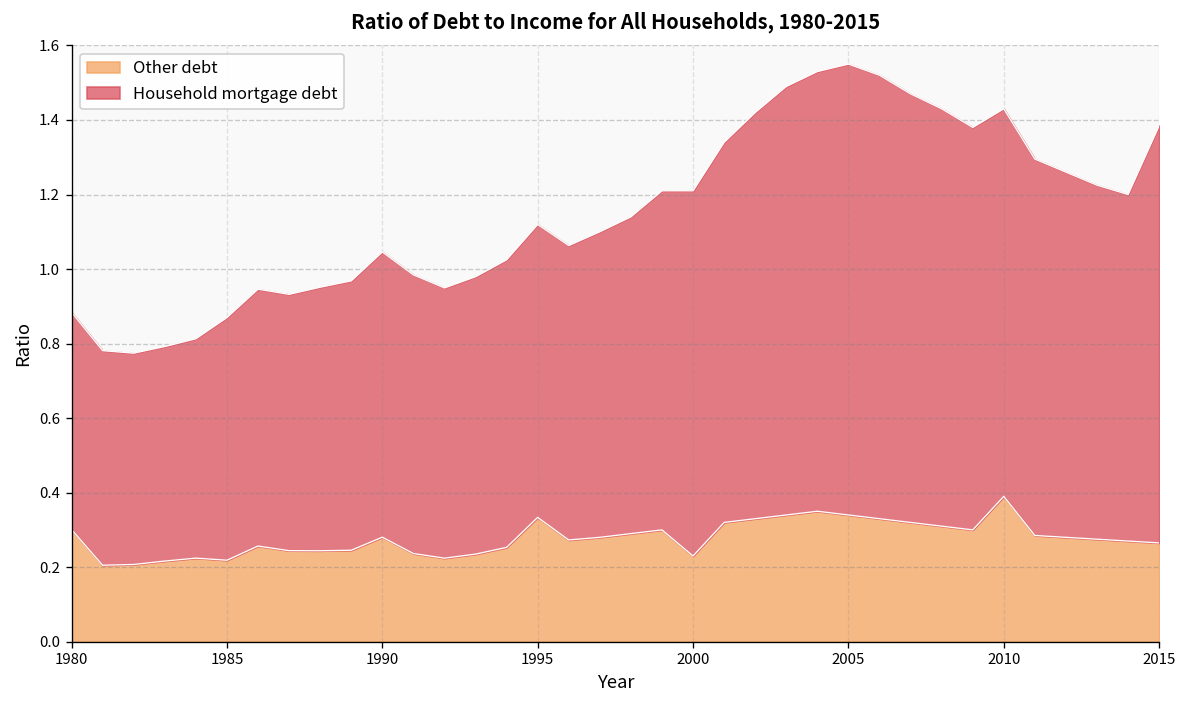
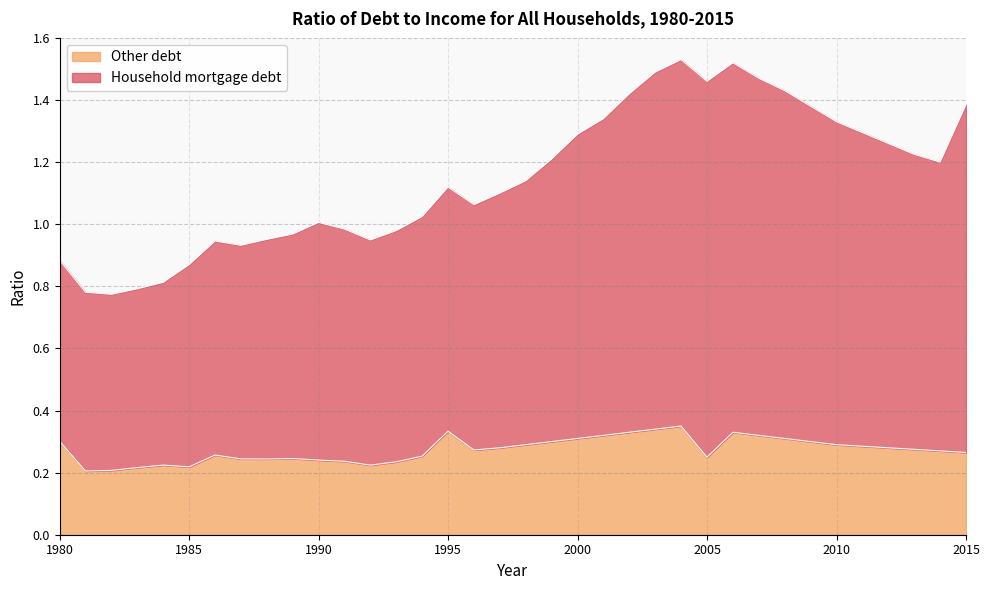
  {
    "Other debt": {
      "1980": 0.30,
      "1985": 0.22,
-     "1990": 0.28,
+     "1990": 0.24,
      "1995": 0.33,
-     "2000": 0.23,
-     "2005": 0.34,
-     "2010": 0.39,
+     "2000": 0.31,
+     "2005": 0.25,
+     "2010": 0.29,
      "2015": 0.27
    },
    "Household mortgage debt": {
      "1980": 0.58,
      "1985": 0.65,
      "1990": 0.77,
      "1995": 0.79,
      "2000": 0.98,
      "2005": 1.21,
      "2010": 1.04,
      "2015": 1.12
    }
  }
